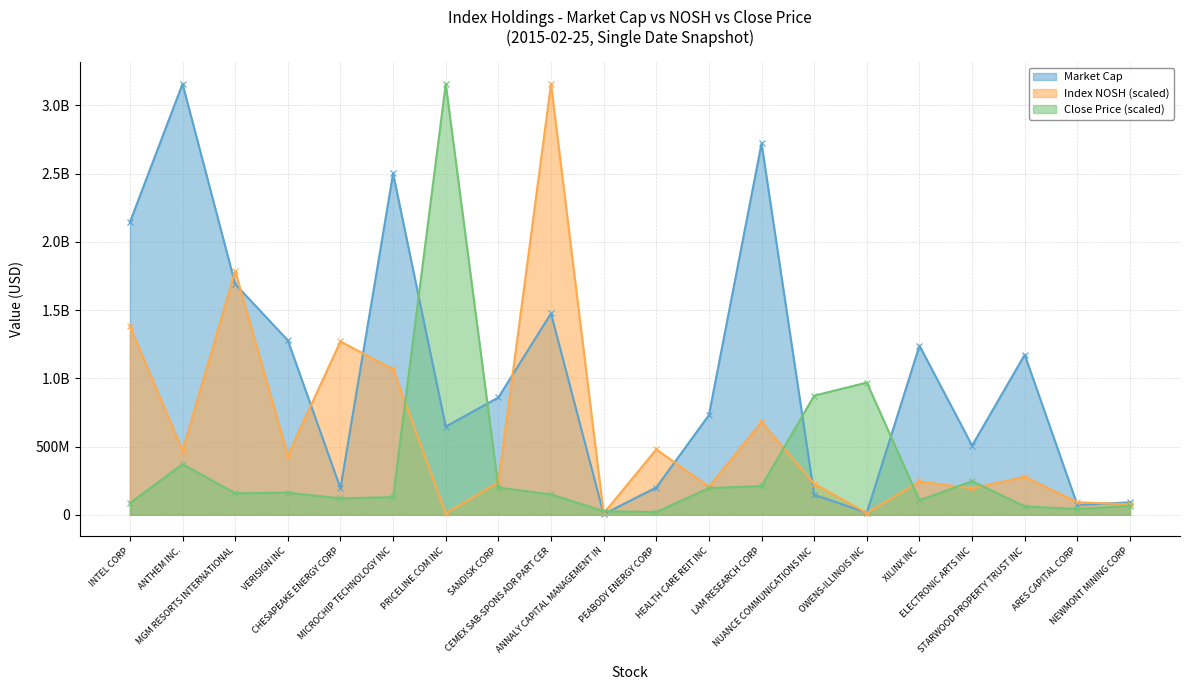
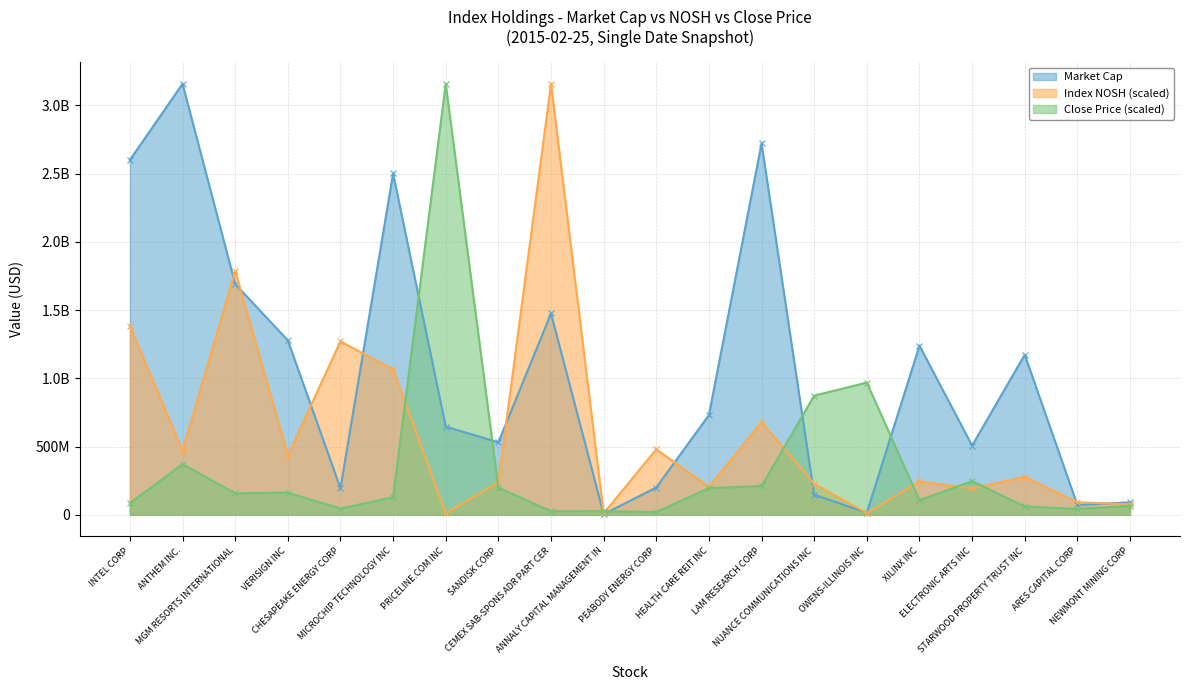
  {
    "Market Cap": {
-     "INTEL CORP": 2140000000,
+     "INTEL CORP": 2600000000,
      "ANTHEM INC.": 3160000000,
      "MGM RESORTS INTERNATIONAL": 1690000000,
      "VERISIGN INC": 1280000000,
      "CHESAPEAKE ENERGY CORP": 190000000,
      "MICROCHIP TECHNOLOGY INC": 2500000000,
      "PRICELINE.COM INC": 650000000,
-     "SANDISK CORP": 860000000,
+     "SANDISK CORP": 530000000,
      "CEMEX SAB-SPONS ADR PART CER": 1470000000,
      "PEABODY ENERGY CORP": 200000000,
      "HEALTH CARE REIT INC": 730000000,
      "LAM RESEARCH CORP": 2720000000,
      "NUANCE COMMUNICATIONS INC": 150000000,
      "XILINX INC": 1240000000,
      "ELECTRONIC ARTS INC": 510000000,
      "STARWOOD PROPERTY TRUST INC": 1170000000,
      "ARES CAPITAL CORP": 70000000
    },
    "Index NOSH (scaled)": {
      "INTEL CORP": 1380000000,
      "ANTHEM INC.": 470000000,
      "MGM RESORTS INTERNATIONAL": 1790000000,
      "VERISIGN INC": 430000000,
      "CHESAPEAKE ENERGY CORP": 1270000000,
      "MICROCHIP TECHNOLOGY INC": 1070000000,
      "PRICELINE.COM INC": 10000000,
      "SANDISK CORP": 240000000,
      "CEMEX SAB-SPONS ADR PART CER": 3160000000,
      "PEABODY ENERGY CORP": 480000000,
      "LAM RESEARCH CORP": 680000000,
      "NUANCE COMMUNICATIONS INC": 230000000,
      "XILINX INC": 240000000,
      "ELECTRONIC ARTS INC": 190000000,
      "STARWOOD PROPERTY TRUST INC": 280000000,
      "ARES CAPITAL CORP": 90000000
    },
    "Close Price (scaled)": {
      "INTEL CORP": 90000000,
      "ANTHEM INC.": 370000000,
      "MGM RESORTS INTERNATIONAL": 160000000,
      "VERISIGN INC": 160000000,
-     "CHESAPEAKE ENERGY CORP": 120000000,
+     "CHESAPEAKE ENERGY CORP": 50000000,
      "MICROCHIP TECHNOLOGY INC": 130000000,
      "PRICELINE.COM INC": 3160000000,
      "SANDISK CORP": 200000000,
-     "CEMEX SAB-SPONS ADR PART CER": 150000000,
+     "CEMEX SAB-SPONS ADR PART CER": 30000000,
      "PEABODY ENERGY CORP": 20000000,
      "LAM RESEARCH CORP": 210000000,
      "NUANCE COMMUNICATIONS INC": 870000000,
      "OWENS-ILLINOIS INC": 970000000,
      "XILINX INC": 110000000,
      "ELECTRONIC ARTS INC": 250000000,
      "STARWOOD PROPERTY TRUST INC": 60000000,
      "ARES CAPITAL CORP": 40000000
    }
  }
